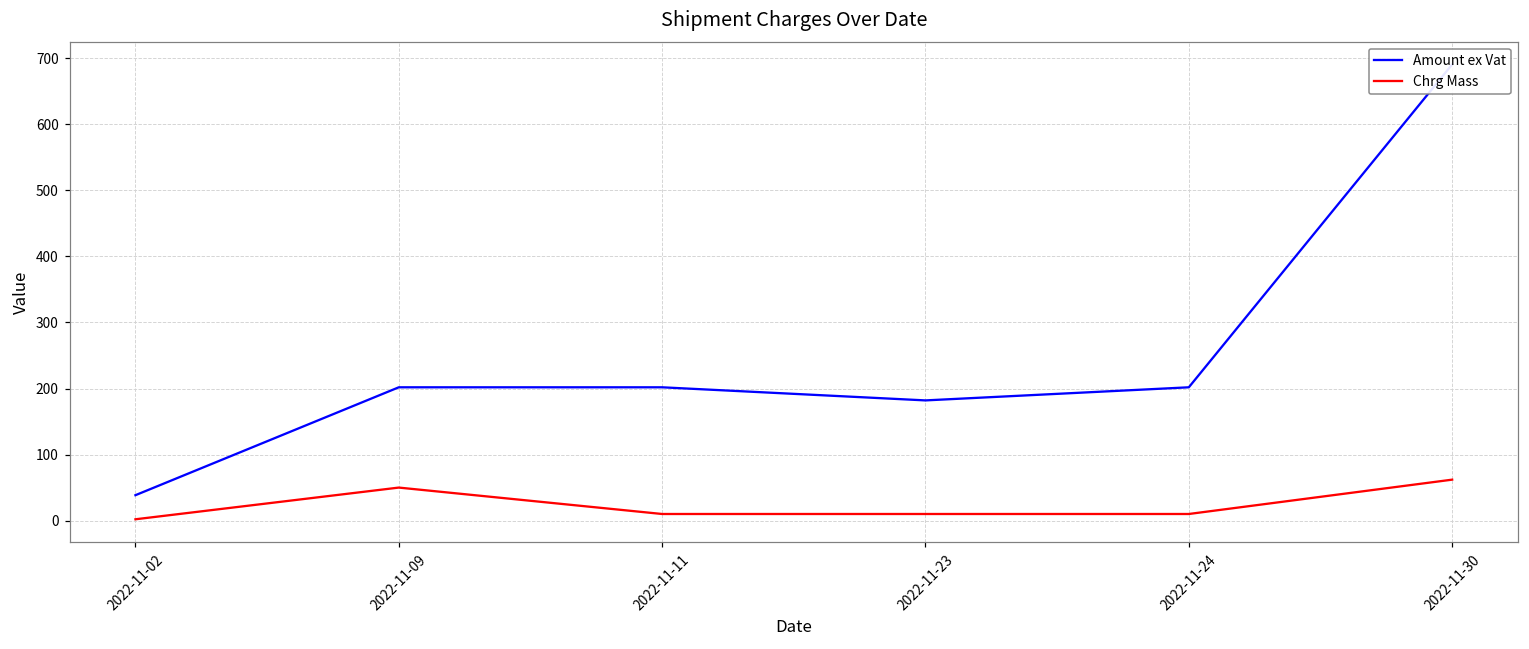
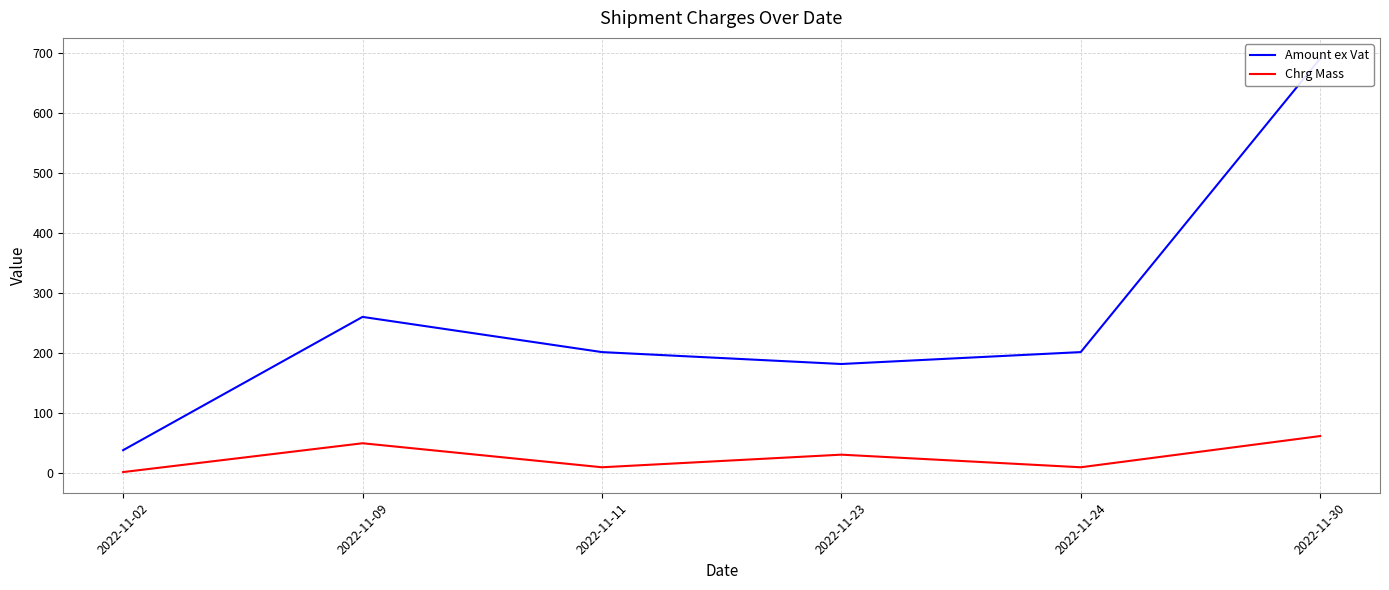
  {
    "Amount ex Vat": {
      "2022-11-02": 40,
-     "2022-11-09": 200,
+     "2022-11-09": 260,
      "2022-11-11": 200,
      "2022-11-23": 180,
      "2022-11-24": 200
    },
    "Chrg Mass": {
      "2022-11-02": 0,
      "2022-11-09": 50,
      "2022-11-11": 10,
-     "2022-11-23": 10,
+     "2022-11-23": 30,
      "2022-11-24": 10,
      "2022-11-30": 60
    }
  }
